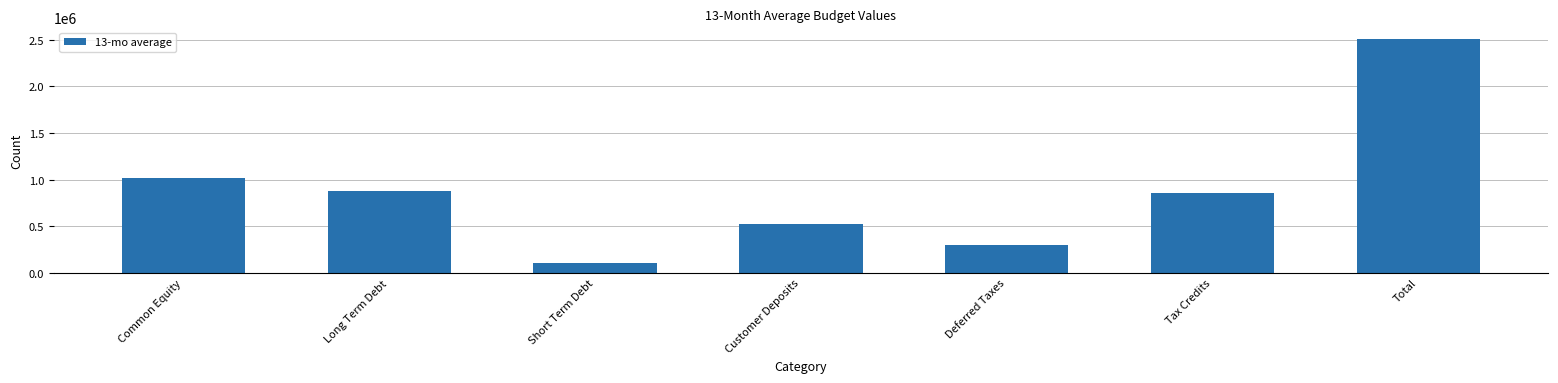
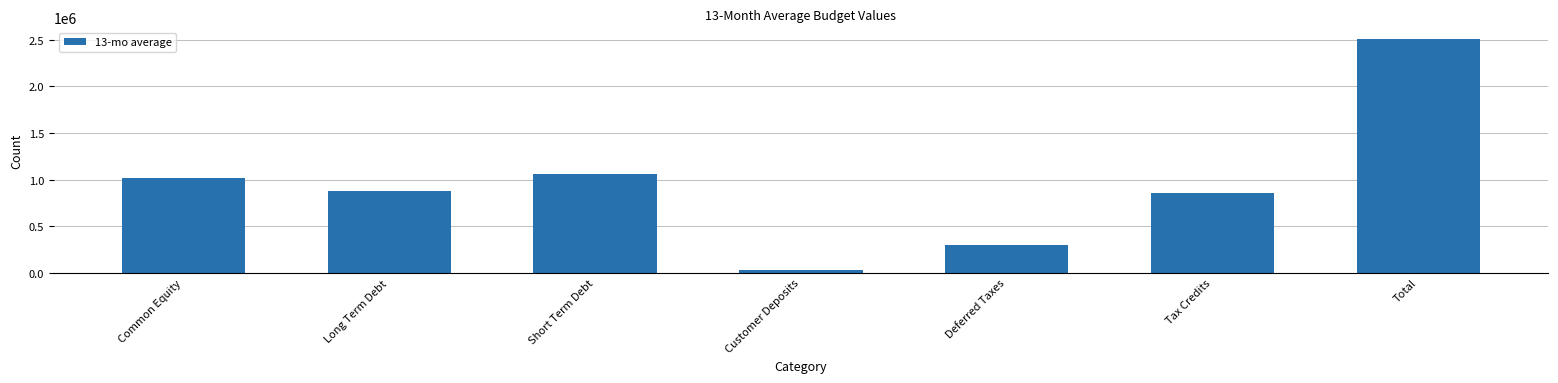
  {
    "Common Equity": 1000000,
    "Long Term Debt": 900000,
-   "Short Term Debt": 100000,
-   "Customer Deposits": 500000,
+   "Short Term Debt": 1100000,
+   "Customer Deposits": 0,
    "Deferred Taxes": 300000,
    "Tax Credits": 900000,
    "Total": 2500000
  }
